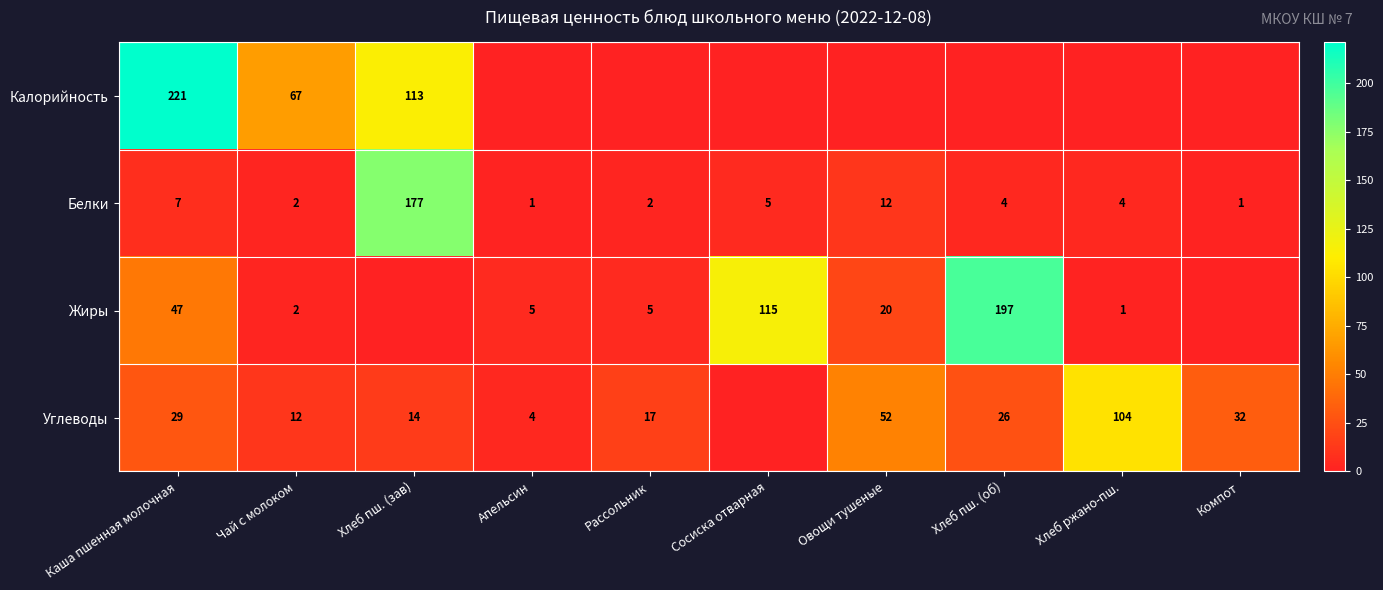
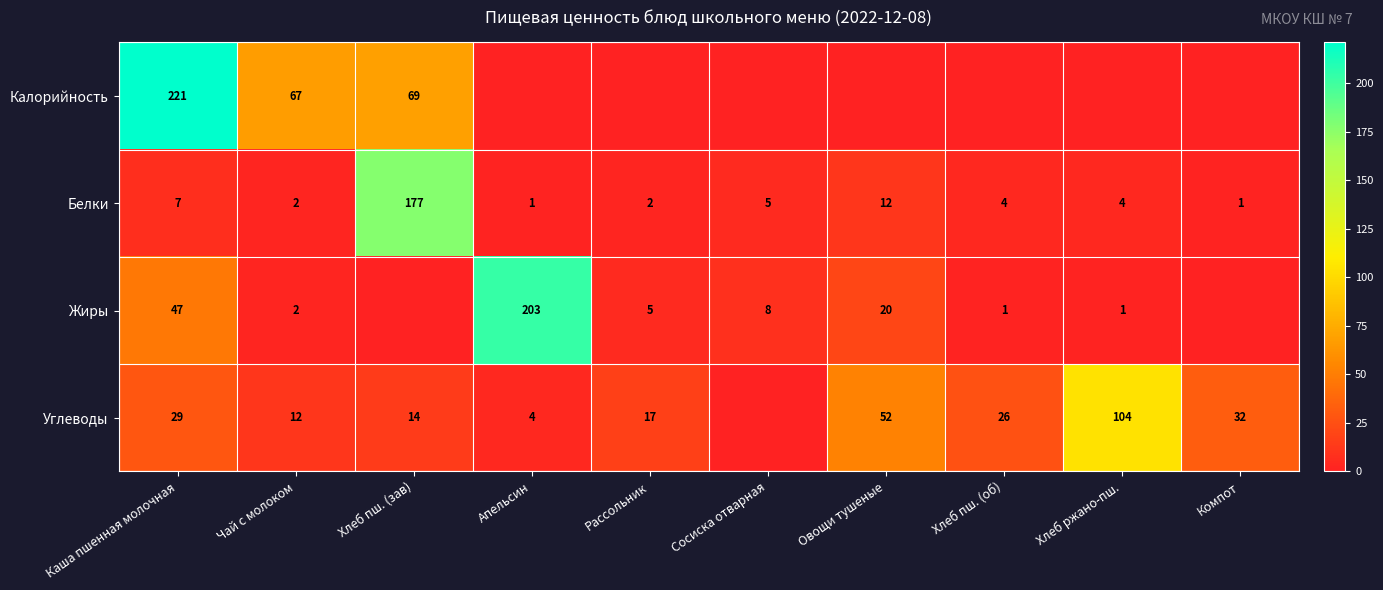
  {
    "Калорийность": {
      "Каша пшенная молочная": 221,
      "Чай с молоком": 67,
-     "Хлеб пш. (зав)": 113
+     "Хлеб пш. (зав)": 69
    },
    "Белки": {
      "Каша пшенная молочная": 7,
      "Чай с молоком": 2,
      "Хлеб пш. (зав)": 177,
      "Апельсин": 1,
      "Рассольник": 2,
      "Сосиска отварная": 5,
      "Овощи тушеные": 12,
      "Хлеб пш. (об)": 4,
      "Хлеб ржано-пш.": 4,
      "Компот": 1
    },
    "Жиры": {
      "Каша пшенная молочная": 47,
      "Чай с молоком": 2,
-     "Апельсин": 5,
+     "Апельсин": 203,
      "Рассольник": 5,
-     "Сосиска отварная": 115,
+     "Сосиска отварная": 8,
      "Овощи тушеные": 20,
-     "Хлеб пш. (об)": 197,
+     "Хлеб пш. (об)": 1,
      "Хлеб ржано-пш.": 1
    },
    "Углеводы": {
      "Каша пшенная молочная": 29,
      "Чай с молоком": 12,
      "Хлеб пш. (зав)": 14,
      "Апельсин": 4,
      "Рассольник": 17,
      "Овощи тушеные": 52,
      "Хлеб пш. (об)": 26,
      "Хлеб ржано-пш.": 104,
      "Компот": 32
    }
  }
